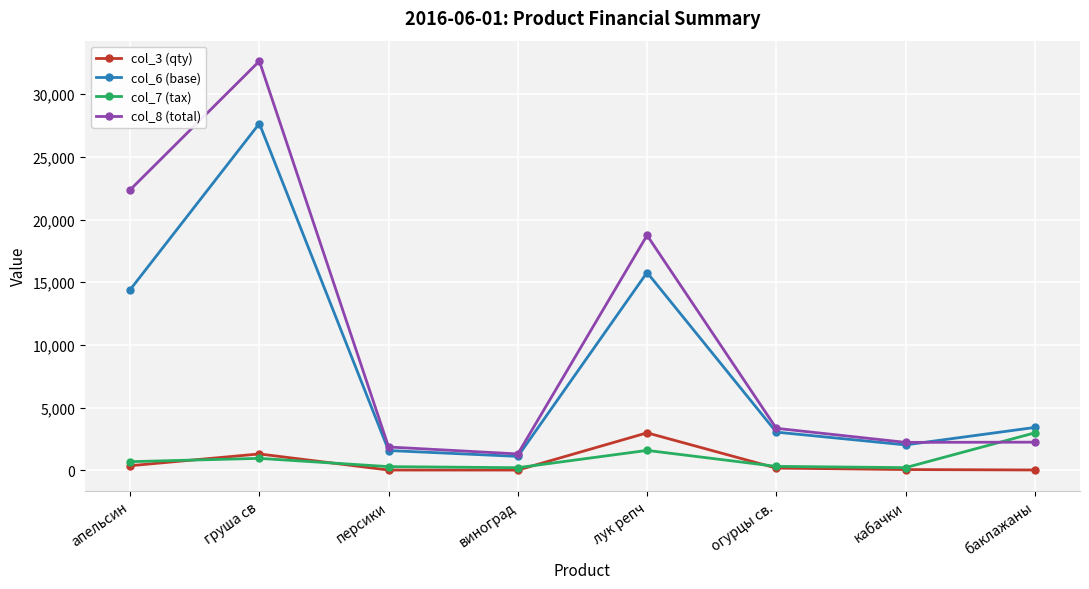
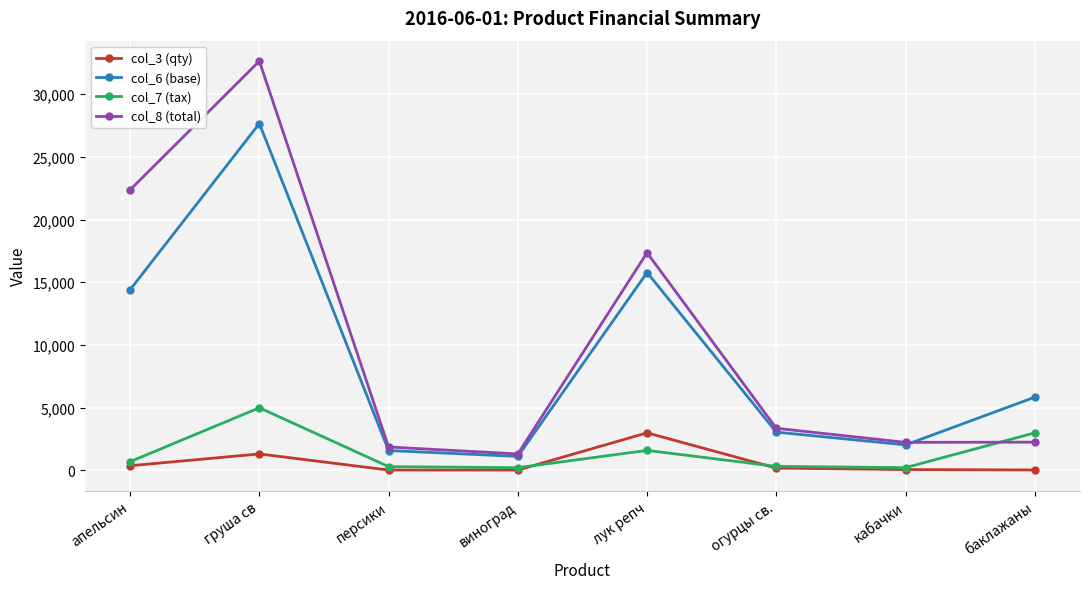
  {
    "col_3 (qty)": {
      "апельсин": "400",
      "груша св": "1,300",
      "персики": "0",
      "лук репч": "3,000",
      "баклажаны": "0"
    },
    "col_6 (base)": {
      "апельсин": "14,400",
      "груша св": "27,700",
      "персики": "1,600",
      "лук репч": "15,800",
      "огурцы св.": "3,000",
-     "баклажаны": "3,400"
+     "баклажаны": "5,800"
    },
    "col_7 (tax)": {
      "апельсин": "700",
-     "груша св": "900",
+     "груша св": "5,000",
      "персики": "300",
      "лук репч": "1,600",
      "баклажаны": "3,000"
    },
    "col_8 (total)": {
      "апельсин": "22,400",
      "груша св": "32,600",
      "персики": "1,900",
-     "лук репч": "18,700",
+     "лук репч": "17,400",
      "огурцы св.": "3,300",
      "баклажаны": "2,200"
    }
  }
